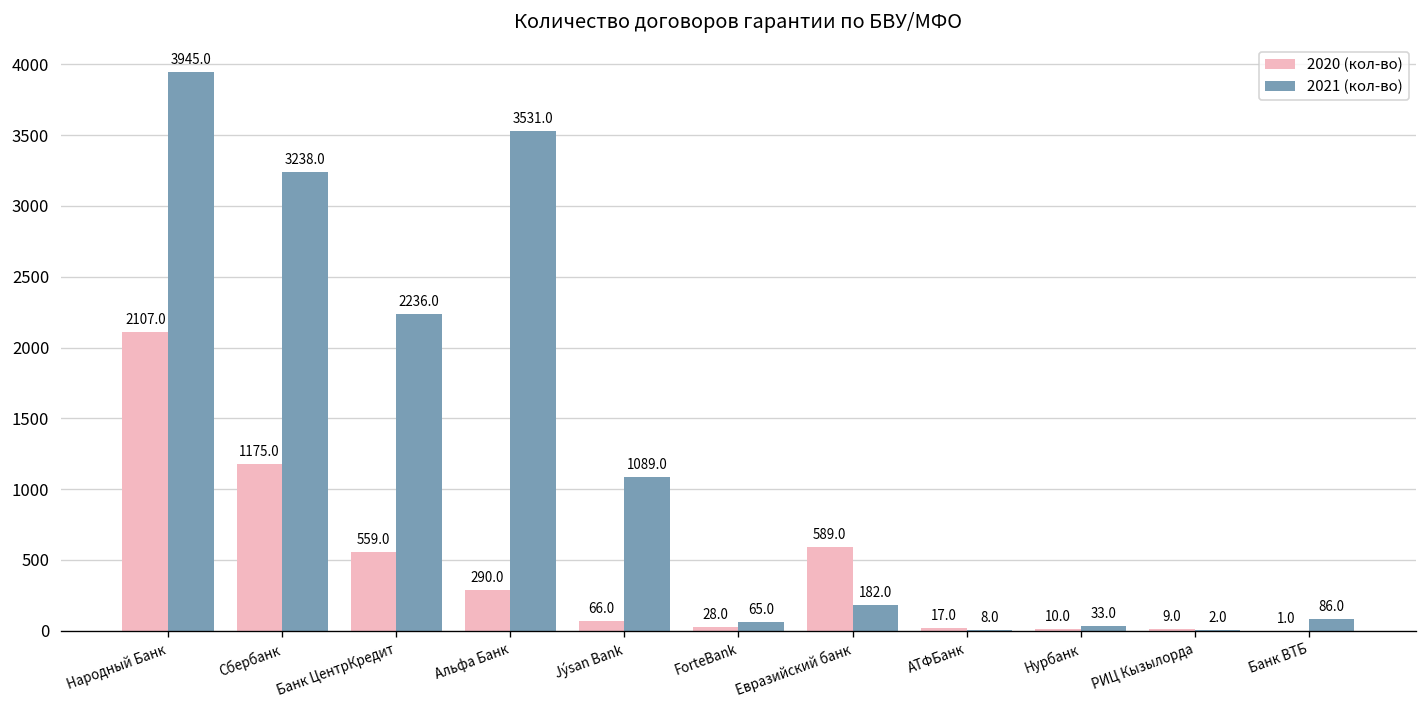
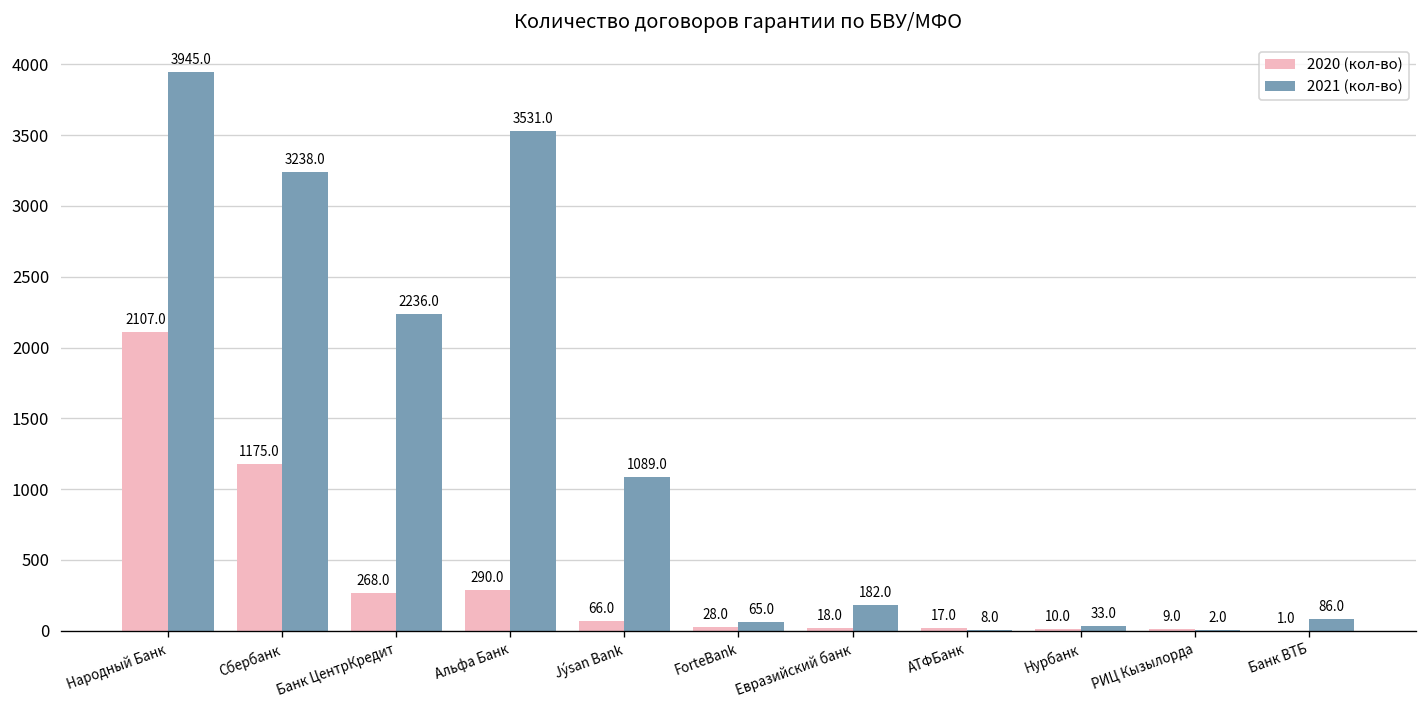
  {
    "2020 (кол-во)": {
      "Народный Банк": 2107.0,
      "Сбербанк": 1175.0,
-     "Банк ЦентрКредит": 559.0,
+     "Банк ЦентрКредит": 268.0,
      "Альфа Банк": 290.0,
      "Jýsan Bank": 66.0,
      "ForteBank": 28.0,
-     "Евразийский банк": 589.0,
+     "Евразийский банк": 18.0,
      "АТФБанк": 17.0,
      "Нурбанк": 10.0,
      "РИЦ Кызылорда": 9.0,
      "Банк ВТБ": 1.0
    },
    "2021 (кол-во)": {
      "Народный Банк": 3945.0,
      "Сбербанк": 3238.0,
      "Банк ЦентрКредит": 2236.0,
      "Альфа Банк": 3531.0,
      "Jýsan Bank": 1089.0,
      "ForteBank": 65.0,
      "Евразийский банк": 182.0,
      "АТФБанк": 8.0,
      "Нурбанк": 33.0,
      "РИЦ Кызылорда": 2.0,
      "Банк ВТБ": 86.0
    }
  }
